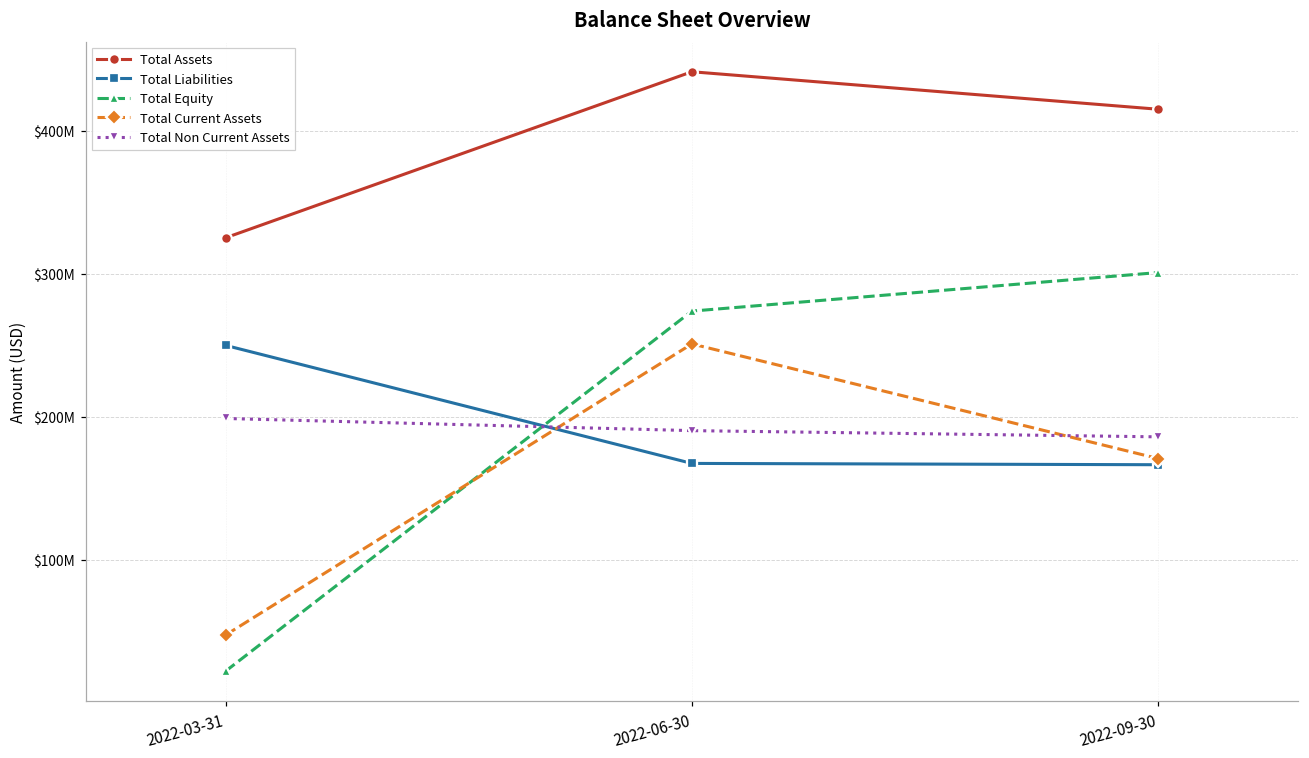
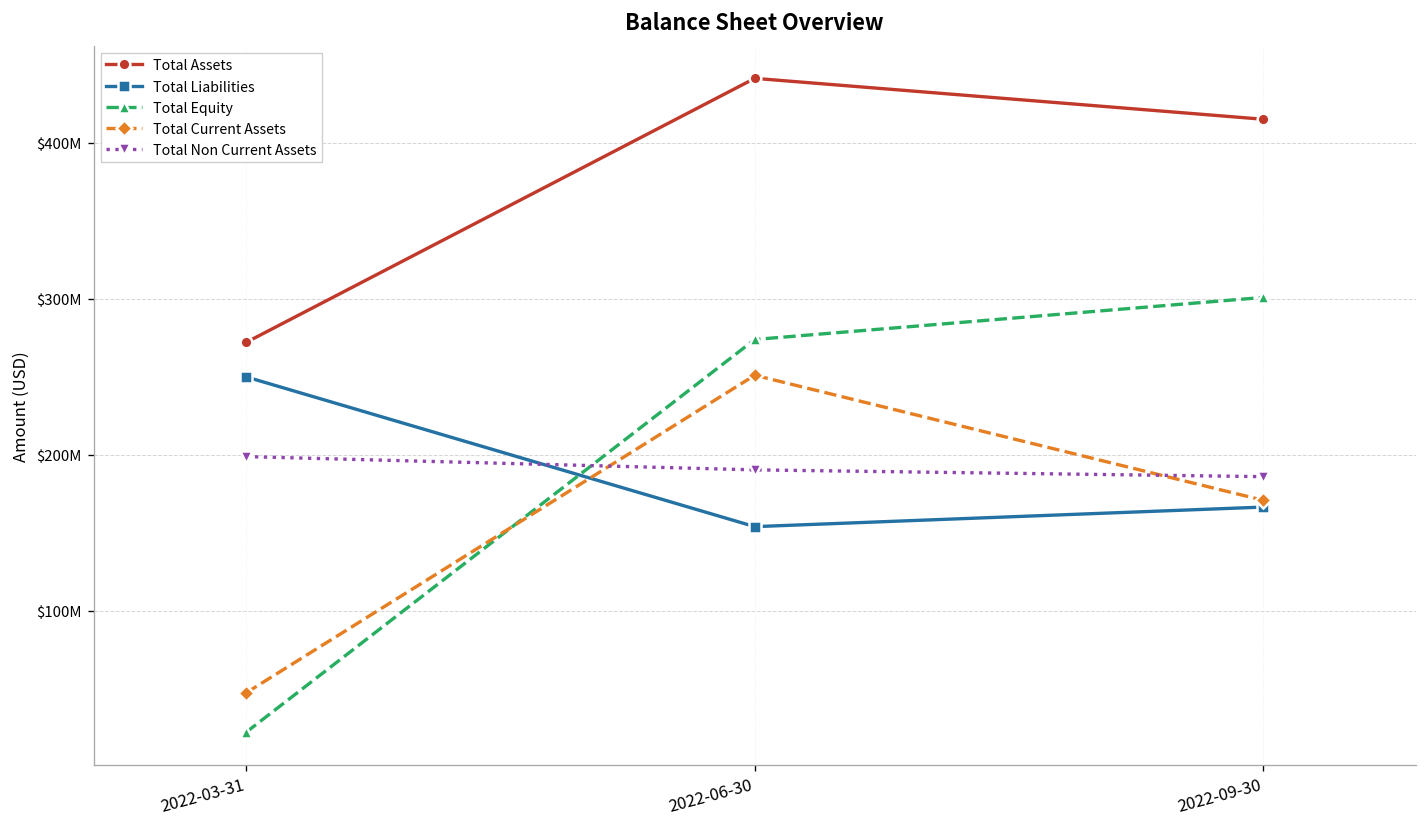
  {
    "Total Assets": {
-     "2022-03-31": "$325000000",
+     "2022-03-31": "$272000000",
      "2022-06-30": "$441000000",
      "2022-09-30": "$415000000"
    },
    "Total Liabilities": {
      "2022-03-31": "$250000000",
-     "2022-06-30": "$167000000",
+     "2022-06-30": "$154000000",
      "2022-09-30": "$166000000"
    },
    "Total Equity": {
      "2022-03-31": "$22000000",
      "2022-06-30": "$274000000",
      "2022-09-30": "$301000000"
    },
    "Total Current Assets": {
      "2022-03-31": "$47000000",
      "2022-06-30": "$251000000",
      "2022-09-30": "$171000000"
    },
    "Total Non Current Assets": {
      "2022-03-31": "$199000000",
      "2022-06-30": "$190000000",
      "2022-09-30": "$186000000"
    }
  }
